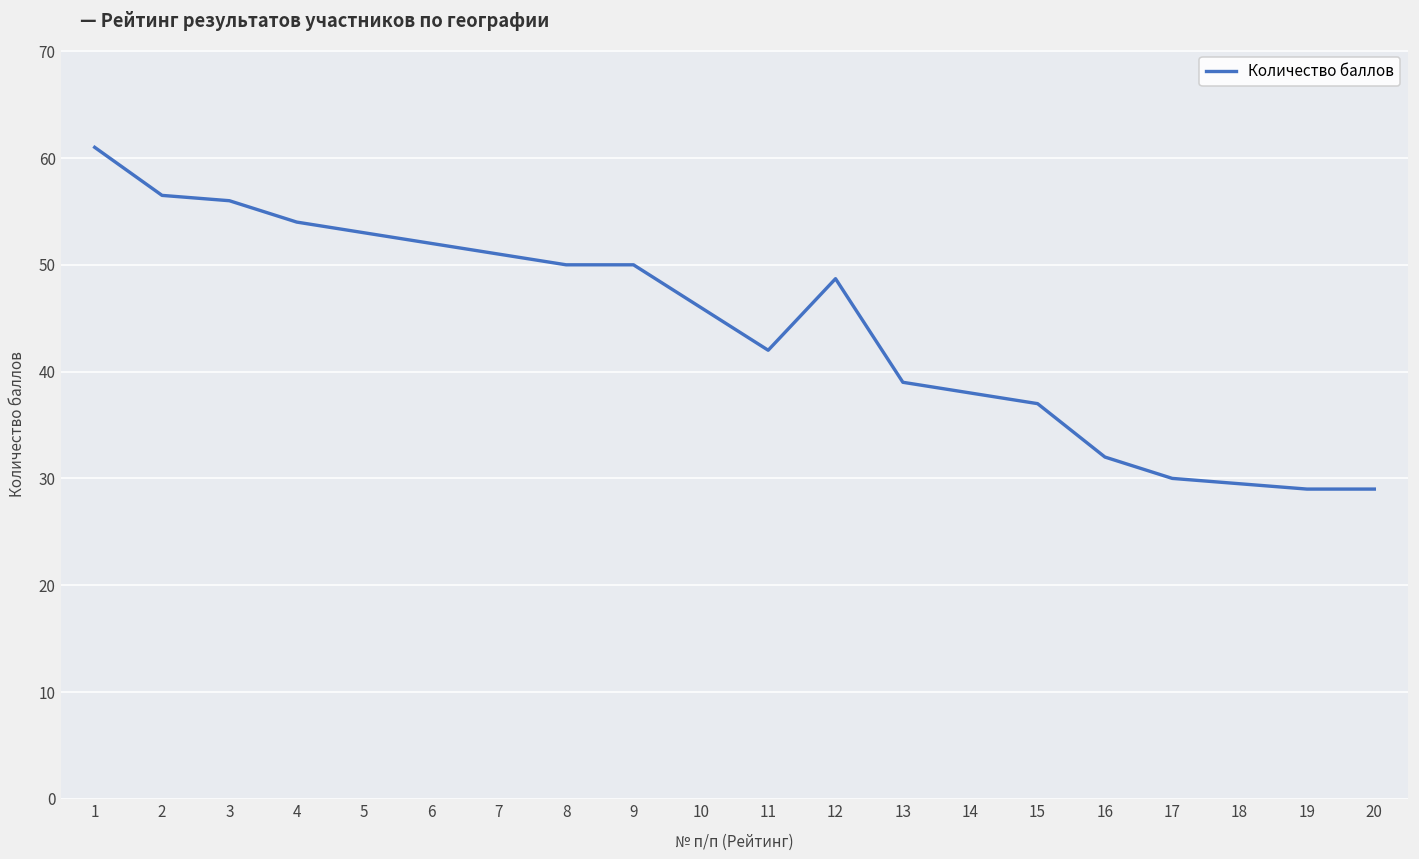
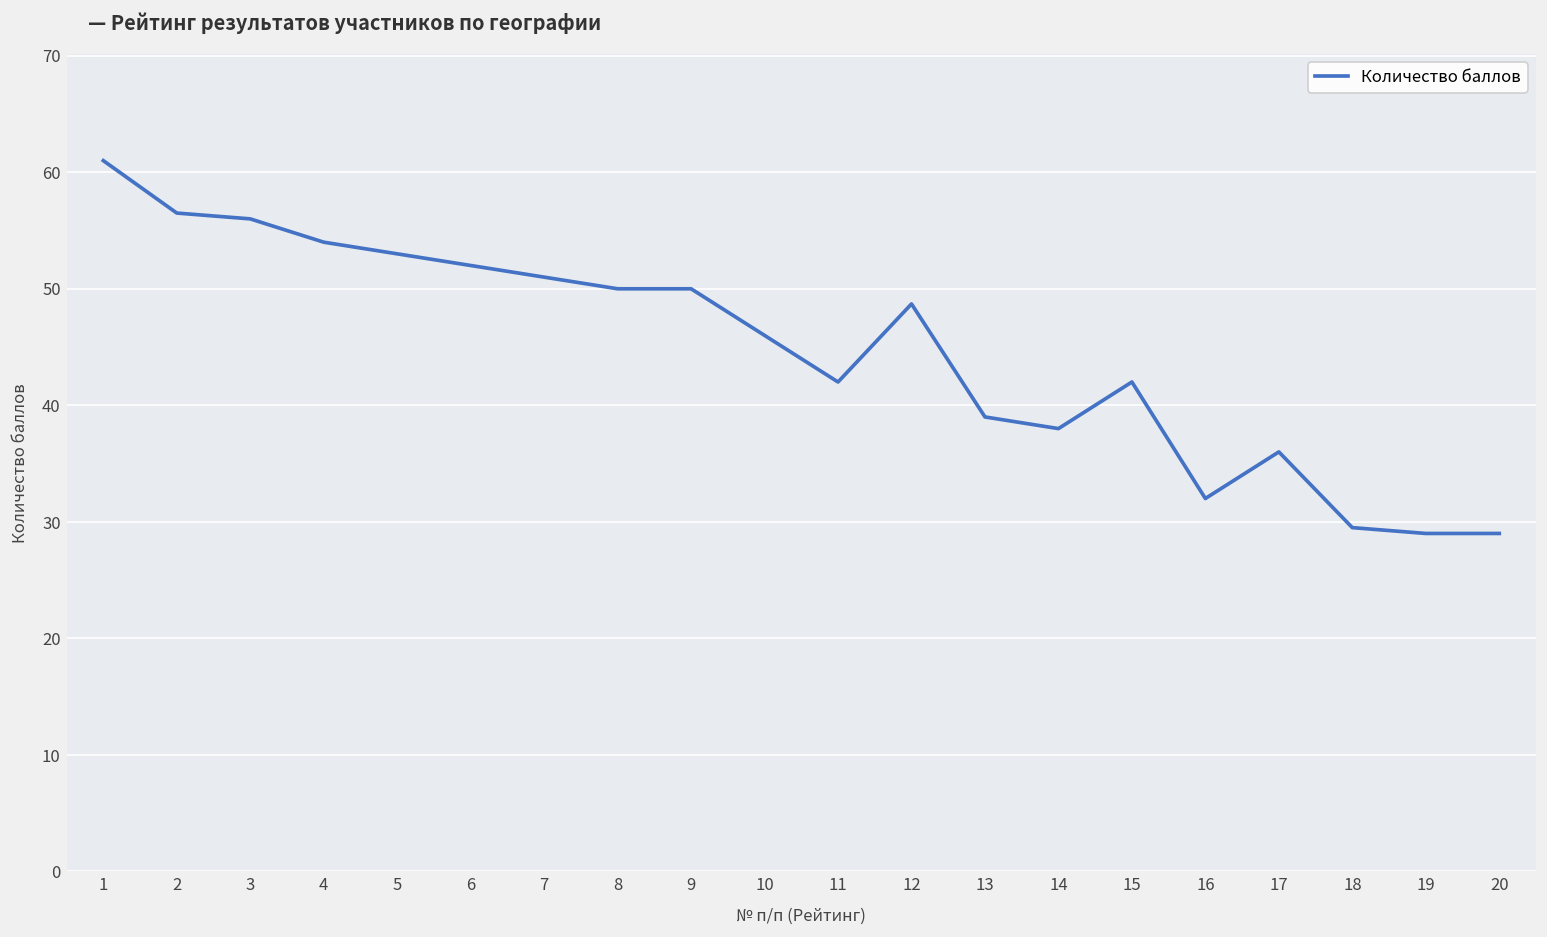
  {
    "1": 61,
    "2": 57,
    "3": 56,
    "4": 54,
    "5": 53,
    "6": 52,
    "7": 51,
    "8": 50,
    "9": 50,
    "10": 46,
    "11": 42,
    "12": 49,
    "13": 39,
    "14": 38,
-   "15": 37,
+   "15": 42,
    "16": 32,
-   "17": 30,
+   "17": 36,
    "18": 30,
    "19": 29,
    "20": 29
  }
